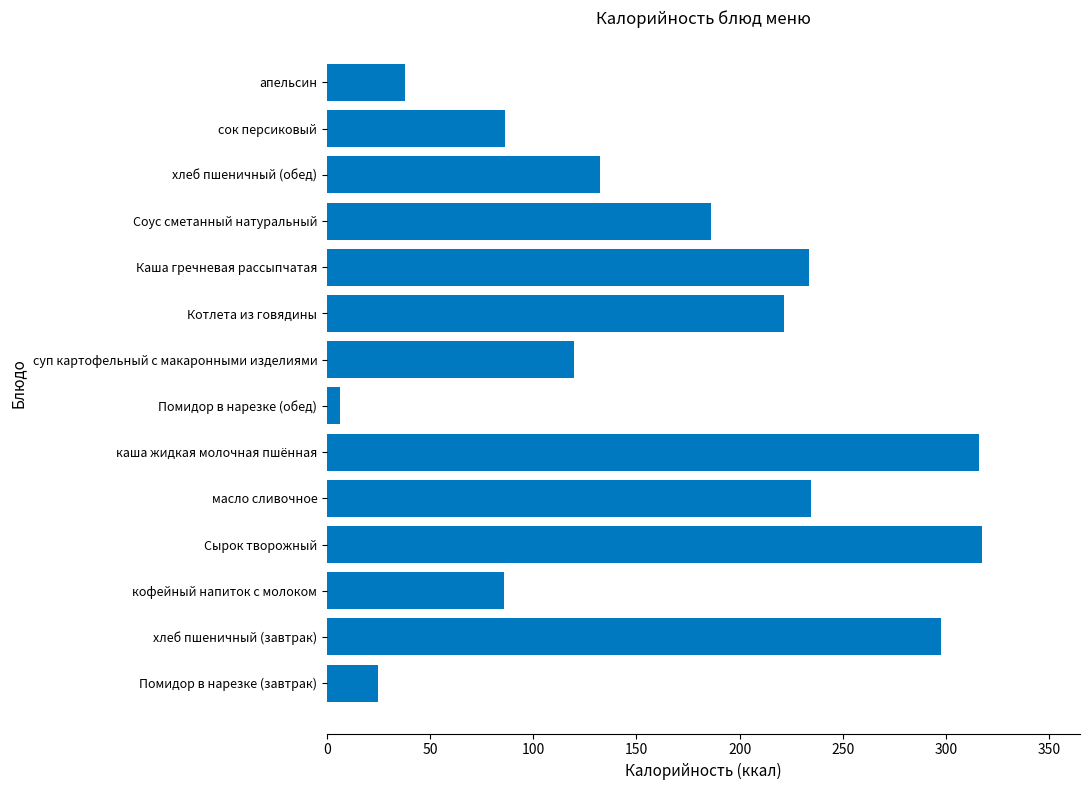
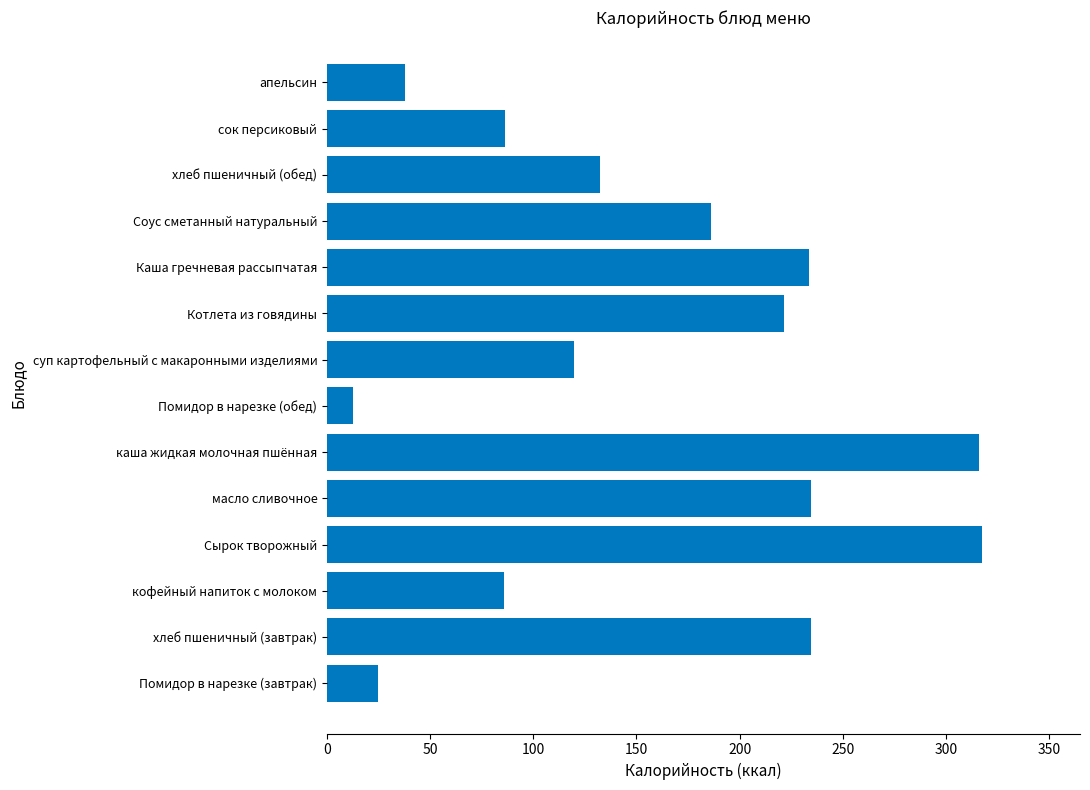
  {
    "апельсин": 38,
    "сок персиковый": 86,
    "хлеб пшеничный (обед)": 133,
    "Соус сметанный натуральный": 186,
    "Каша гречневая рассыпчатая": 234,
    "Котлета из говядины": 221,
    "суп картофельный с макаронными изделиями": 120,
-   "Помидор в нарезке (обед)": 6,
+   "Помидор в нарезке (обед)": 13,
    "каша жидкая молочная пшённая": 316,
    "масло сливочное": 234,
    "Сырок творожный": 317,
    "кофейный напиток с молоком": 86,
-   "хлеб пшеничный (завтрак)": 298,
+   "хлеб пшеничный (завтрак)": 234,
    "Помидор в нарезке (завтрак)": 25
  }
